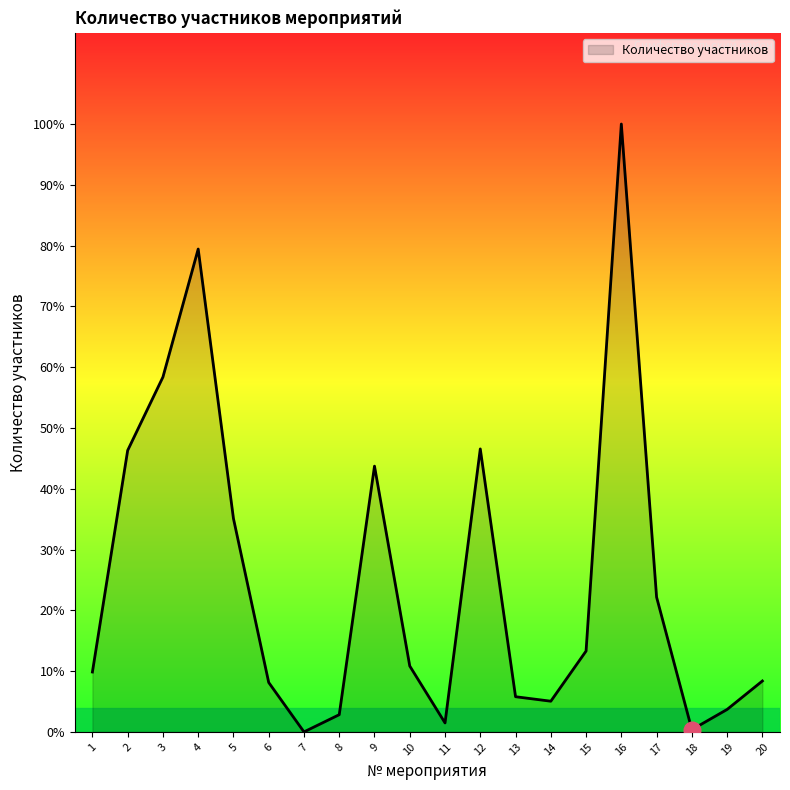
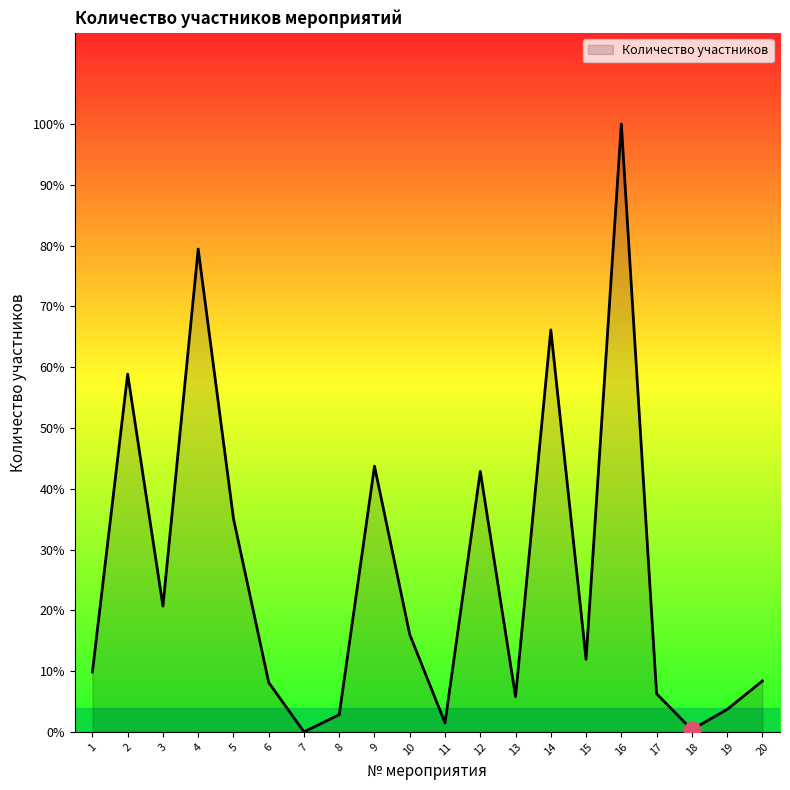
  {
    "Количество участников": {
      "1": "10%",
-     "2": "46%",
-     "3": "58%",
+     "2": "59%",
+     "3": "21%",
      "4": "79%",
      "5": "35%",
      "6": "8%",
      "9": "44%",
-     "10": "11%",
-     "12": "47%",
+     "10": "16%",
+     "12": "43%",
      "13": "6%",
-     "14": "5%",
-     "15": "13%",
+     "14": "66%",
+     "15": "12%",
      "16": "100%",
-     "17": "22%",
+     "17": "6%",
      "20": "8%"
    }
  }
